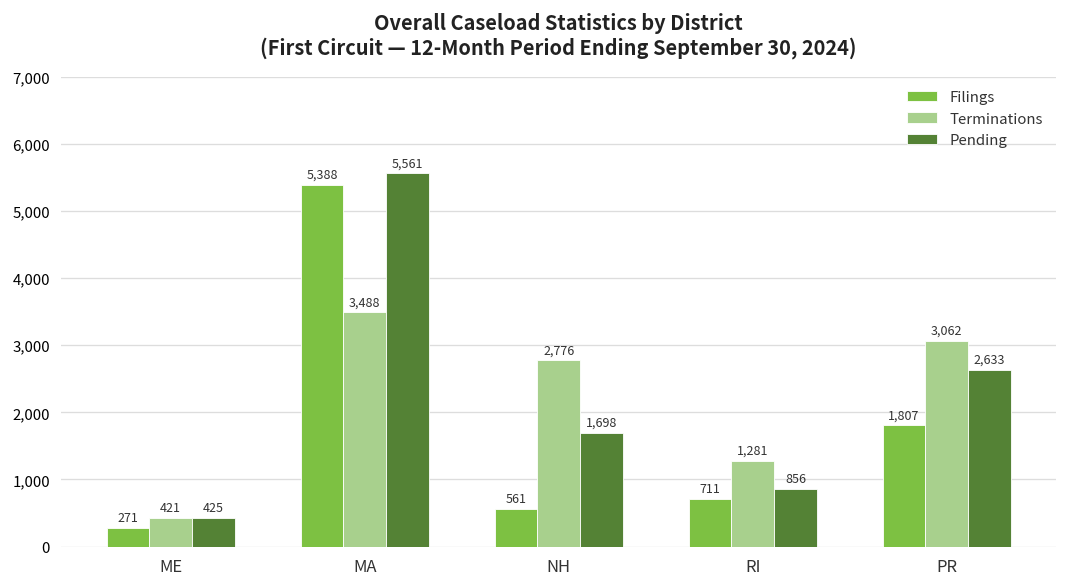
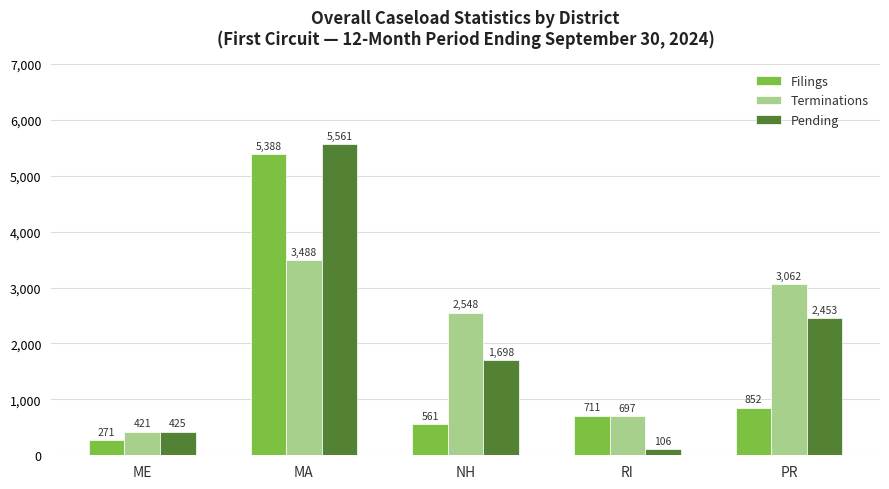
  {
    "Filings": {
      "ME": "271",
      "MA": "5,388",
      "NH": "561",
      "RI": "711",
-     "PR": "1,807"
+     "PR": "852"
    },
    "Terminations": {
      "ME": "421",
      "MA": "3,488",
-     "NH": "2,776",
-     "RI": "1,281",
+     "NH": "2,548",
+     "RI": "697",
      "PR": "3,062"
    },
    "Pending": {
      "ME": "425",
      "MA": "5,561",
      "NH": "1,698",
-     "RI": "856",
-     "PR": "2,633"
+     "RI": "106",
+     "PR": "2,453"
    }
  }
